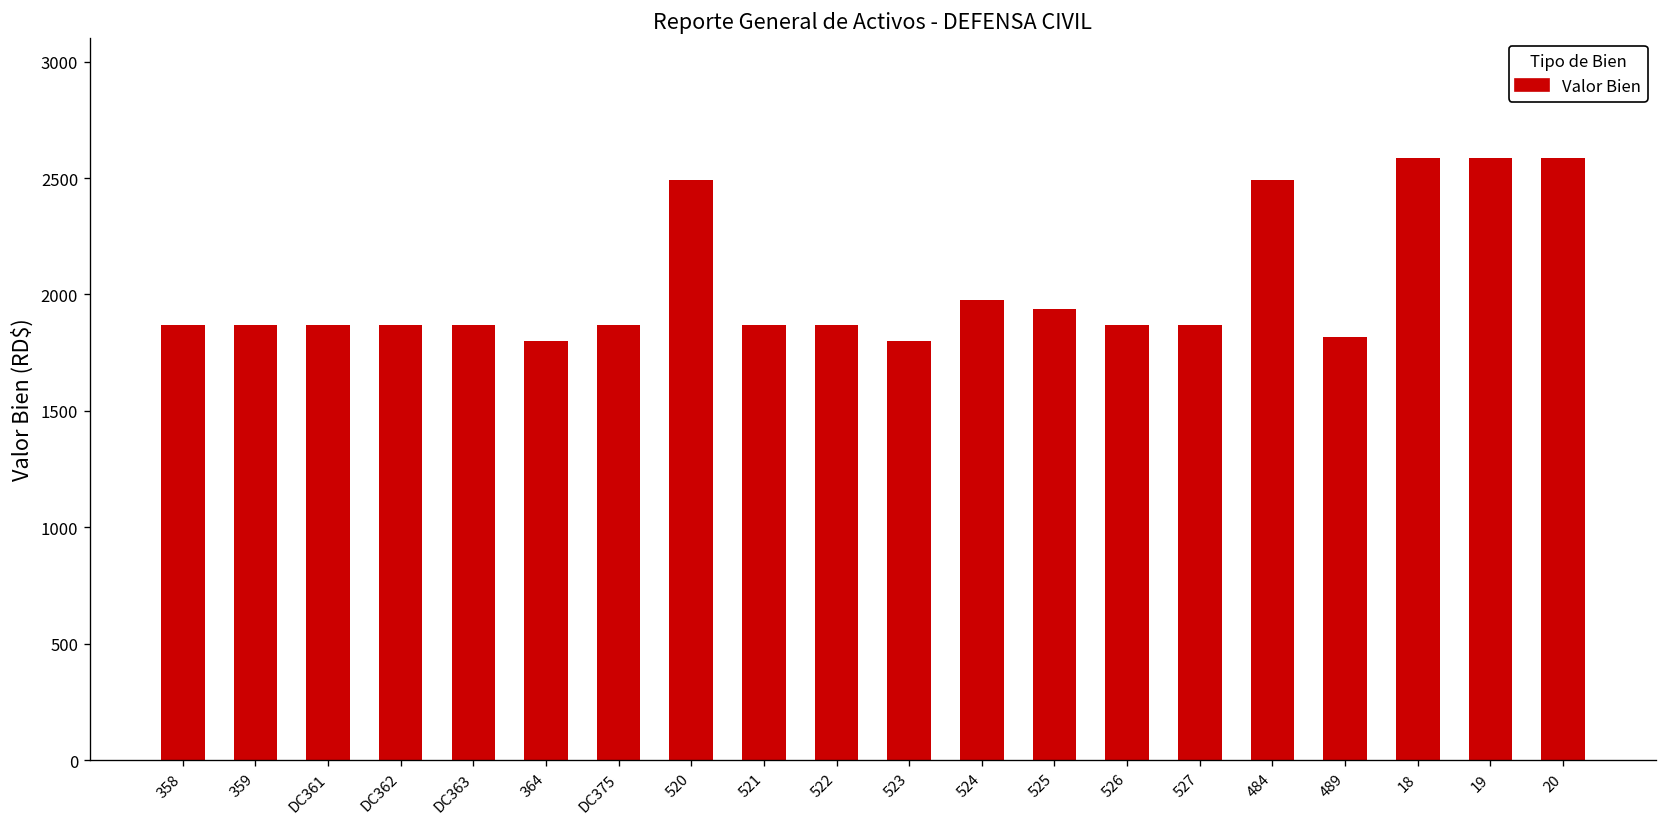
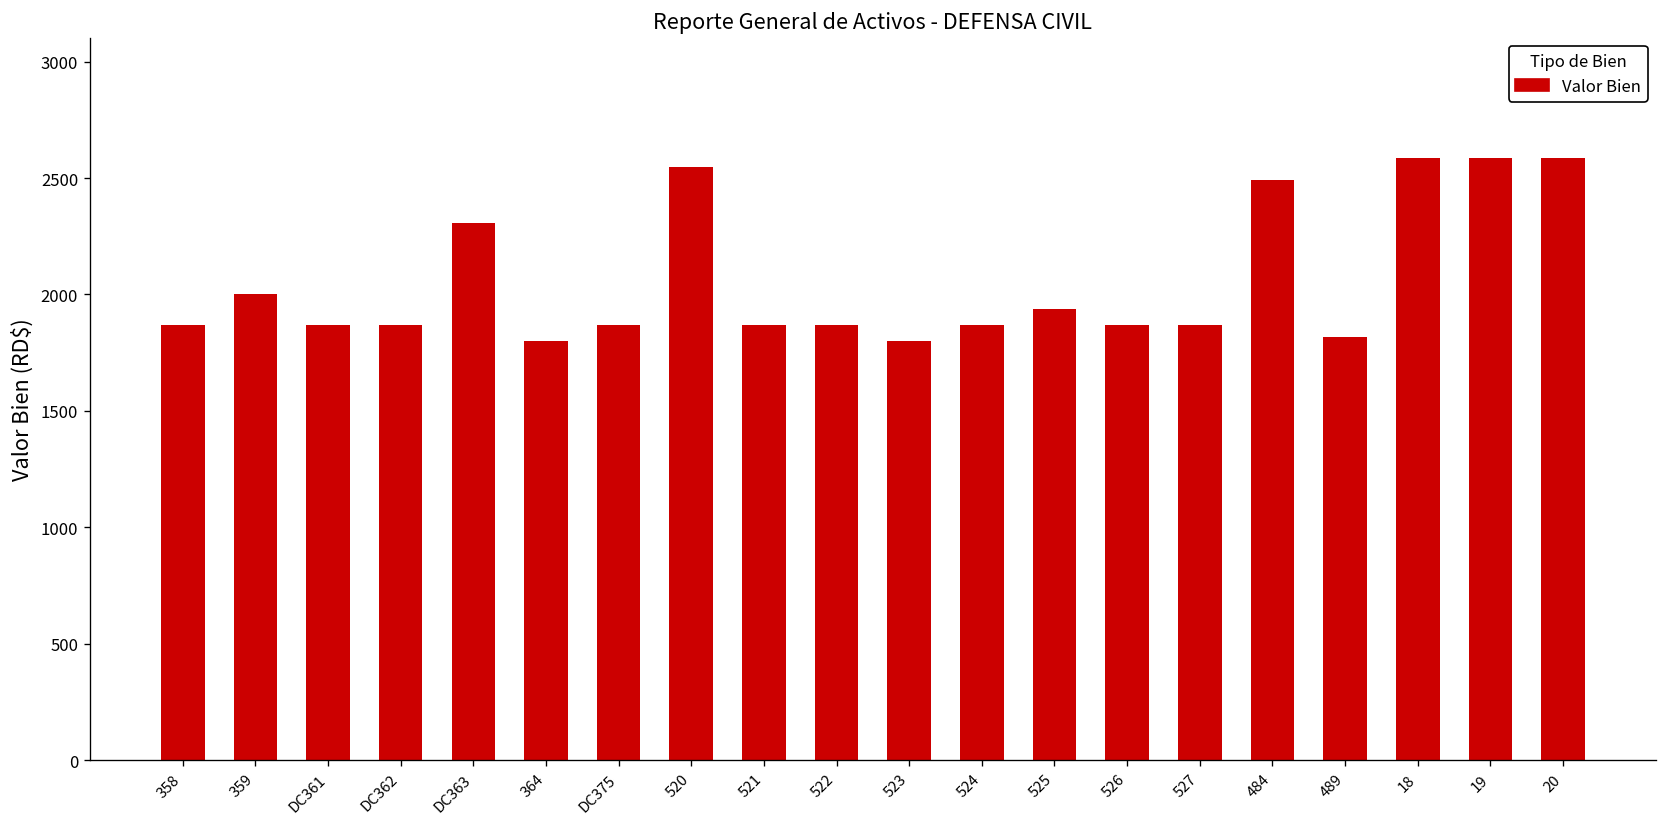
  {
    "358": 1870,
-   "359": 1870,
+   "359": 2000,
    "DC361": 1870,
    "DC362": 1870,
-   "DC363": 1870,
+   "DC363": 2310,
    "364": 1800,
    "DC375": 1870,
-   "520": 2490,
+   "520": 2550,
    "521": 1870,
    "522": 1870,
    "523": 1800,
-   "524": 1980,
+   "524": 1870,
    "525": 1940,
    "526": 1870,
    "527": 1870,
    "484": 2490,
    "489": 1820,
    "18": 2590,
    "19": 2590,
    "20": 2590
  }
